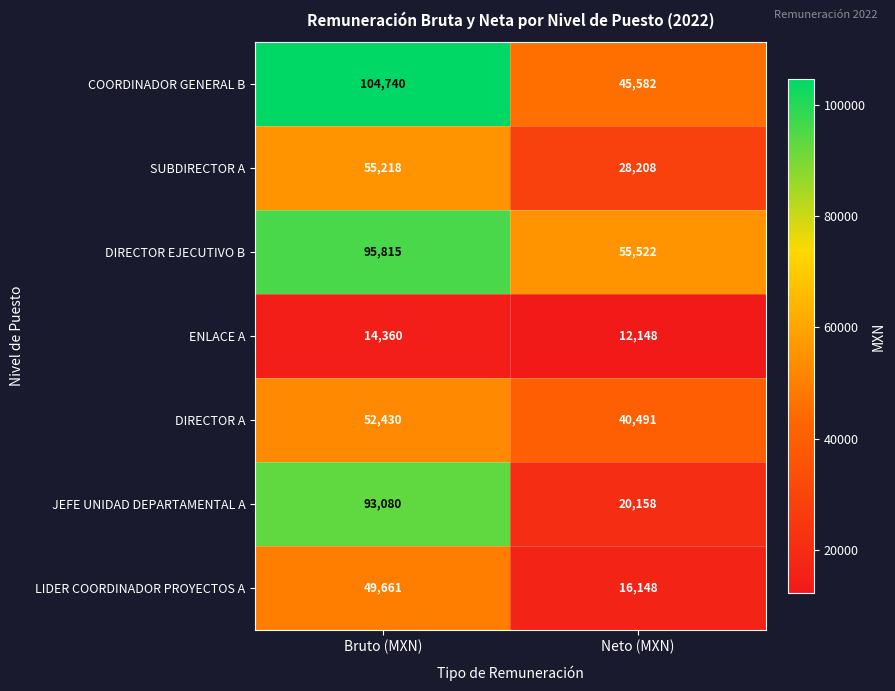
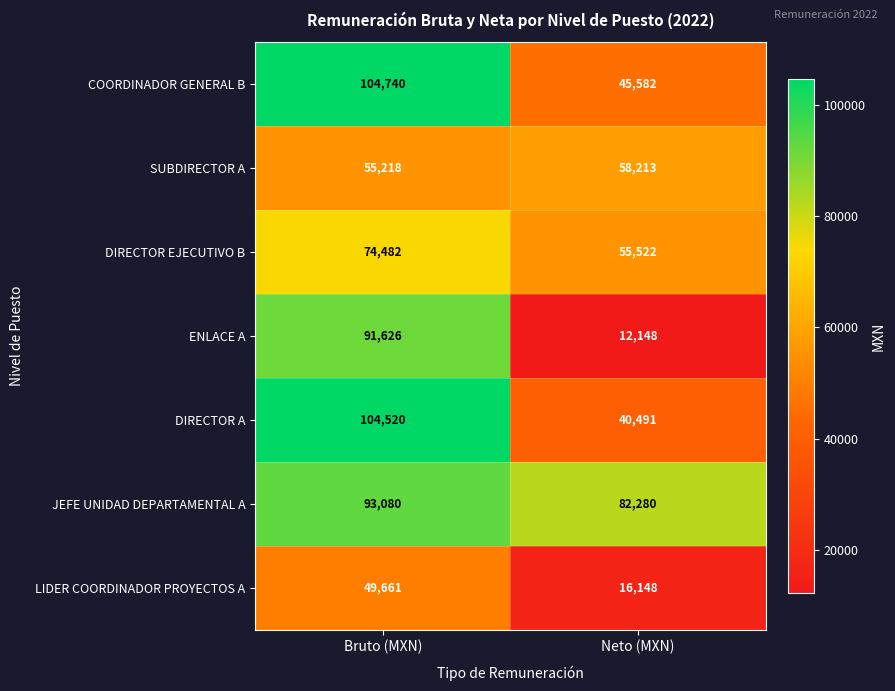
  {
    "COORDINADOR GENERAL B": {
      "Bruto (MXN)": "104,740",
      "Neto (MXN)": "45,582"
    },
    "SUBDIRECTOR A": {
      "Bruto (MXN)": "55,218",
-     "Neto (MXN)": "28,208"
+     "Neto (MXN)": "58,213"
    },
    "DIRECTOR EJECUTIVO B": {
-     "Bruto (MXN)": "95,815",
+     "Bruto (MXN)": "74,482",
      "Neto (MXN)": "55,522"
    },
    "ENLACE A": {
-     "Bruto (MXN)": "14,360",
+     "Bruto (MXN)": "91,626",
      "Neto (MXN)": "12,148"
    },
    "DIRECTOR A": {
-     "Bruto (MXN)": "52,430",
+     "Bruto (MXN)": "104,520",
      "Neto (MXN)": "40,491"
    },
    "JEFE UNIDAD DEPARTAMENTAL A": {
      "Bruto (MXN)": "93,080",
-     "Neto (MXN)": "20,158"
+     "Neto (MXN)": "82,280"
    },
    "LIDER COORDINADOR PROYECTOS A": {
      "Bruto (MXN)": "49,661",
      "Neto (MXN)": "16,148"
    }
  }
